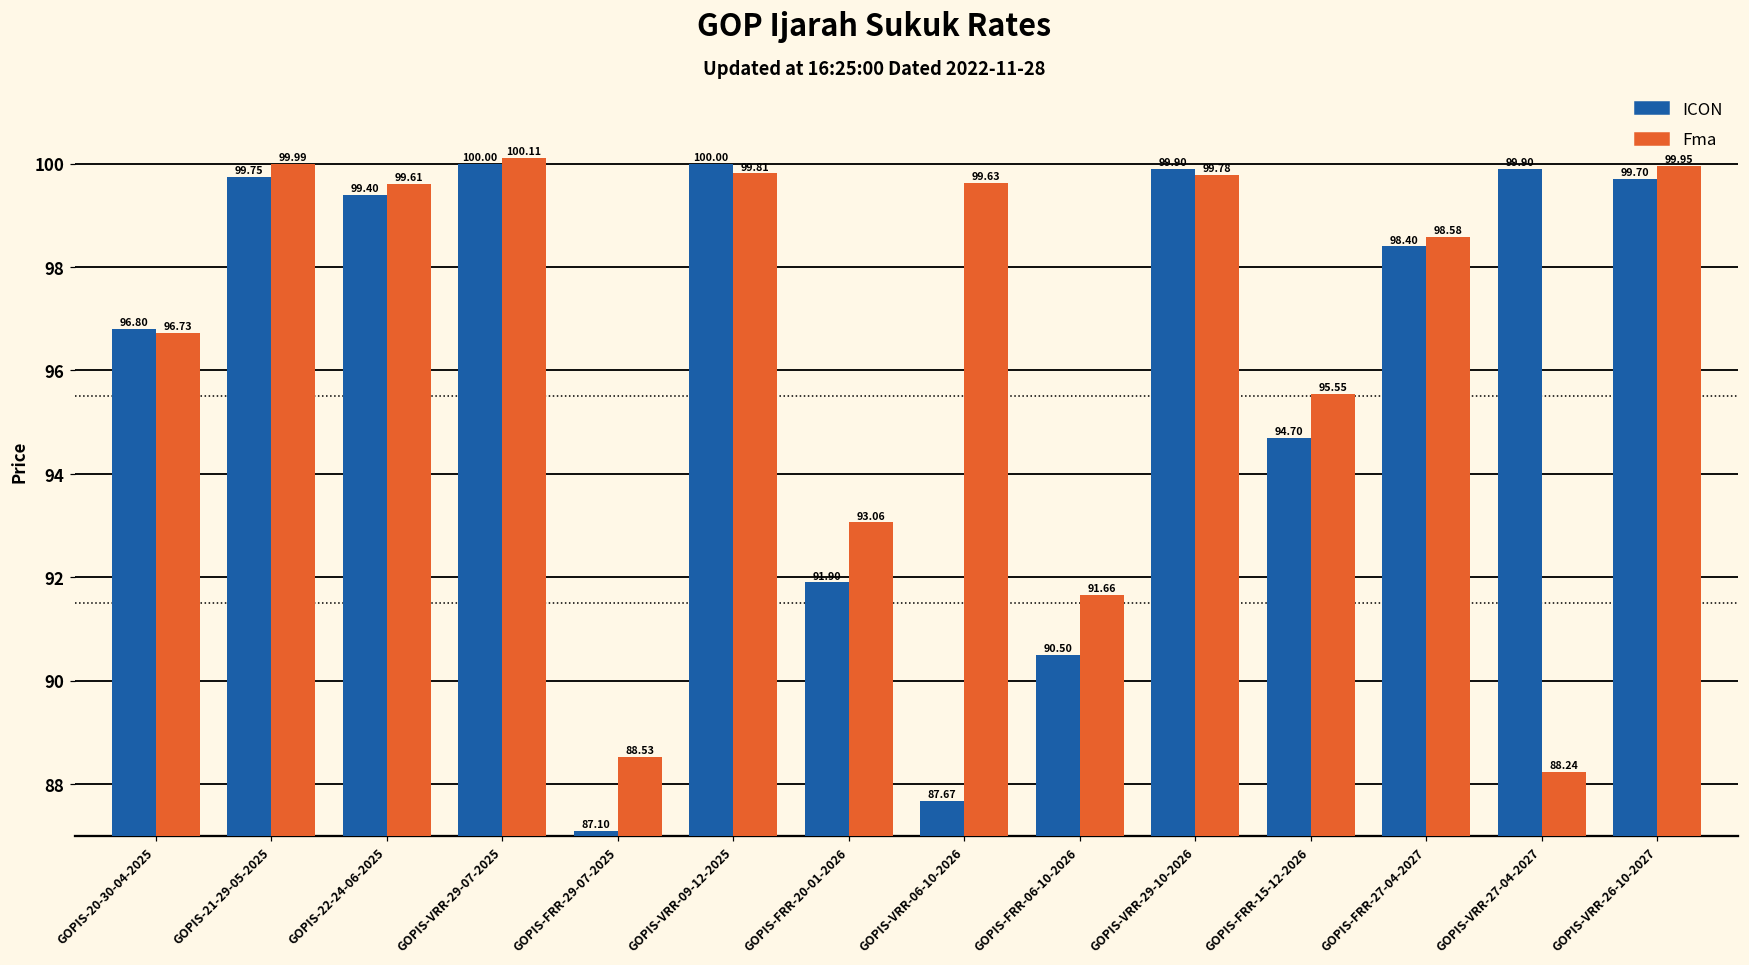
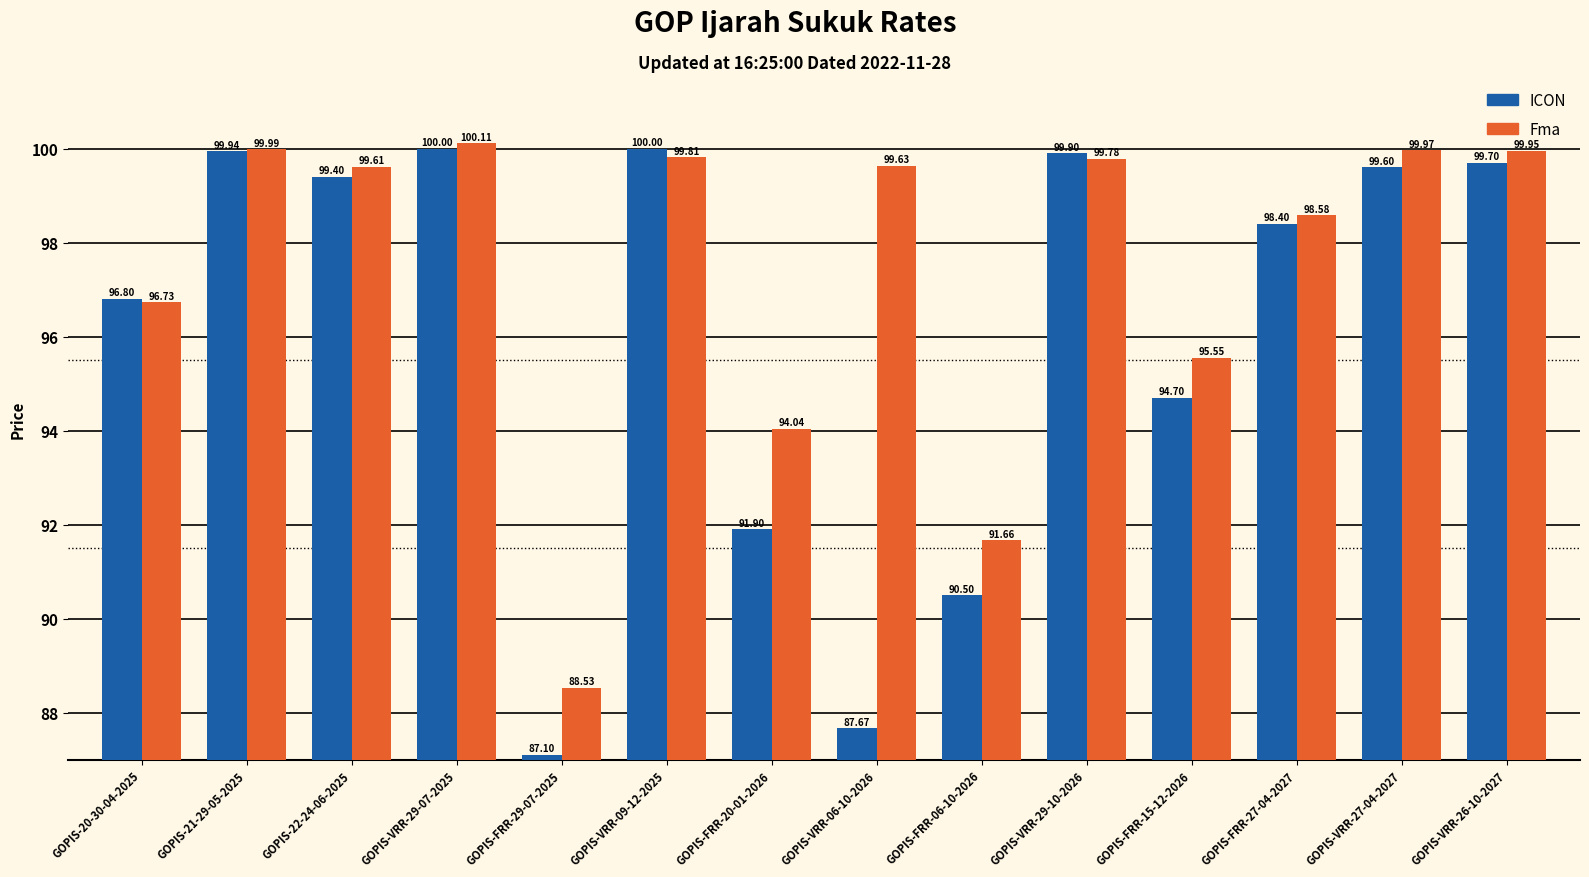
  {
    "ICON": {
      "GOPIS-20-30-04-2025": 96.80,
-     "GOPIS-21-29-05-2025": 99.75,
+     "GOPIS-21-29-05-2025": 99.94,
      "GOPIS-22-24-06-2025": 99.40,
      "GOPIS-VRR-29-07-2025": 100.00,
      "GOPIS-FRR-29-07-2025": 87.10,
      "GOPIS-VRR-09-12-2025": 100.00,
      "GOPIS-FRR-20-01-2026": 91.90,
      "GOPIS-VRR-06-10-2026": 87.67,
      "GOPIS-FRR-06-10-2026": 90.50,
      "GOPIS-VRR-29-10-2026": 99.90,
      "GOPIS-FRR-15-12-2026": 94.70,
      "GOPIS-FRR-27-04-2027": 98.40,
-     "GOPIS-VRR-27-04-2027": 99.90,
+     "GOPIS-VRR-27-04-2027": 99.60,
      "GOPIS-VRR-26-10-2027": 99.70
    },
    "Fma": {
      "GOPIS-20-30-04-2025": 96.73,
      "GOPIS-21-29-05-2025": 99.99,
      "GOPIS-22-24-06-2025": 99.61,
      "GOPIS-VRR-29-07-2025": 100.11,
      "GOPIS-FRR-29-07-2025": 88.53,
      "GOPIS-VRR-09-12-2025": 99.81,
-     "GOPIS-FRR-20-01-2026": 93.06,
+     "GOPIS-FRR-20-01-2026": 94.04,
      "GOPIS-VRR-06-10-2026": 99.63,
      "GOPIS-FRR-06-10-2026": 91.66,
      "GOPIS-VRR-29-10-2026": 99.78,
      "GOPIS-FRR-15-12-2026": 95.55,
      "GOPIS-FRR-27-04-2027": 98.58,
-     "GOPIS-VRR-27-04-2027": 88.24,
+     "GOPIS-VRR-27-04-2027": 99.97,
      "GOPIS-VRR-26-10-2027": 99.95
    }
  }
